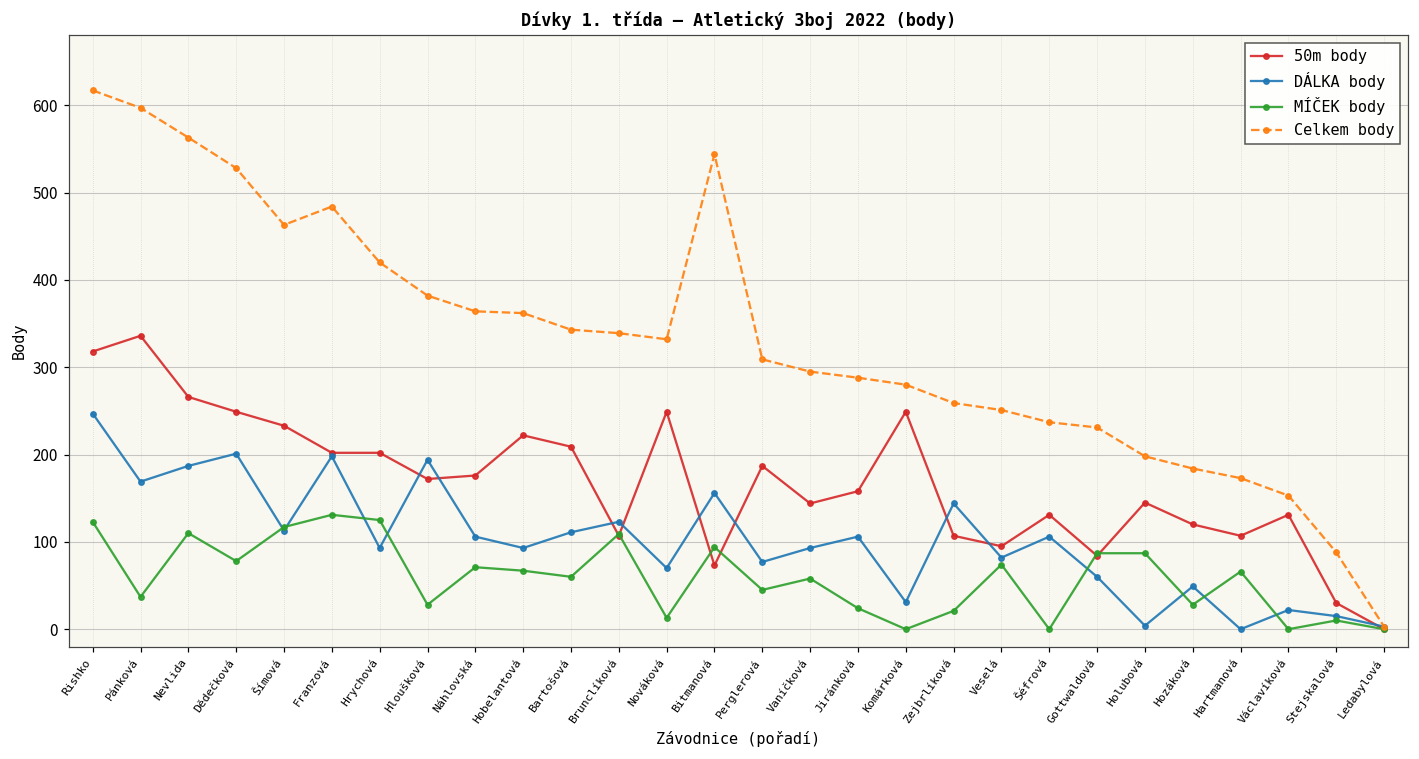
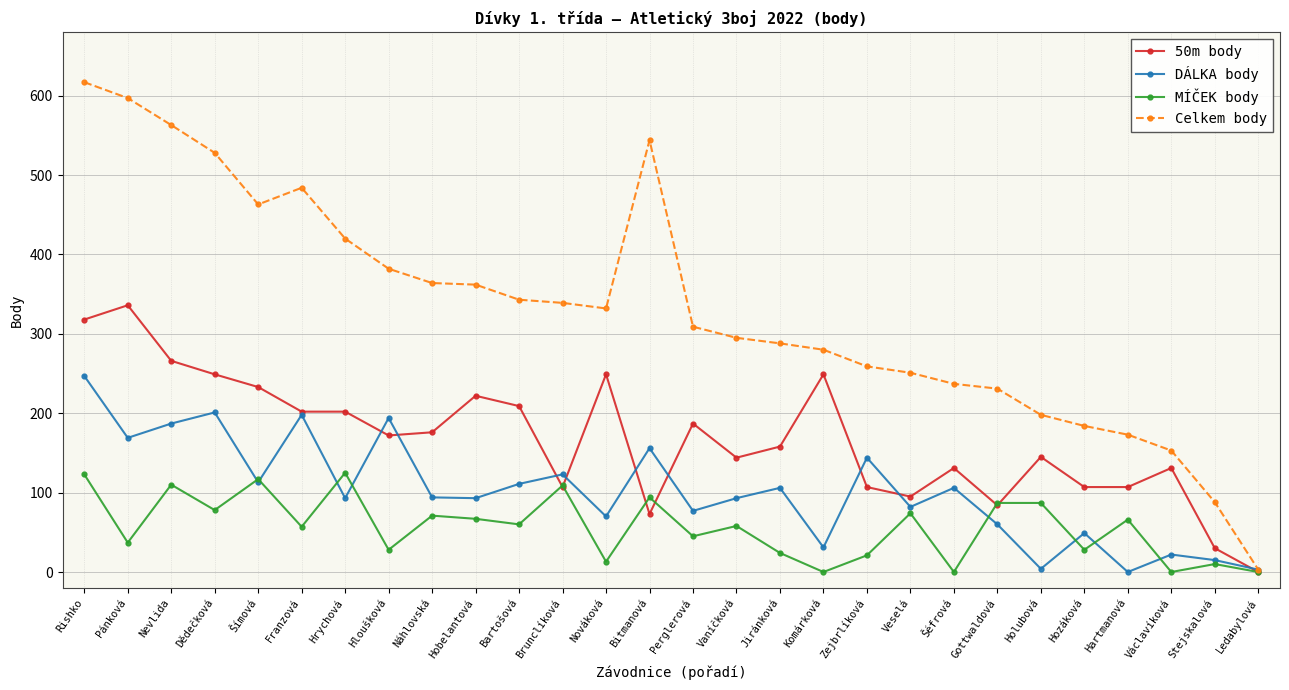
  {
    "50m body": {
      "Rishko": 320,
      "Pánková": 340,
      "Nevlida": 270,
      "Dědečková": 250,
      "Šímová": 230,
      "Franzová": 200,
      "Hrychová": 200,
      "Hloušková": 170,
      "Náhlovská": 180,
      "Hobelantová": 220,
      "Bartošová": 210,
      "Nováková": 250,
      "Bitmanová": 70,
      "Perglerová": 190,
      "Vaníčková": 140,
      "Jiránková": 160,
      "Komárková": 250,
      "Zejbrlíková": 110,
      "Veselá": 100,
      "Šéfrová": 130,
      "Holubová": 150,
-     "Hozáková": 120,
+     "Hozáková": 110,
      "Hartmanová": 110,
      "Václavíková": 130,
      "Stejskalová": 30
    },
    "DÁLKA body": {
      "Rishko": 250,
      "Pánková": 170,
      "Nevlida": 190,
      "Dědečková": 200,
      "Šímová": 110,
      "Franzová": 200,
      "Hrychová": 90,
      "Hloušková": 190,
-     "Náhlovská": 110,
+     "Náhlovská": 90,
      "Hobelantová": 90,
      "Bartošová": 110,
      "Brunclíková": 120,
      "Nováková": 70,
      "Bitmanová": 160,
      "Perglerová": 80,
      "Vaníčková": 90,
      "Jiránková": 110,
      "Komárková": 30,
      "Zejbrlíková": 140,
      "Veselá": 80,
      "Šéfrová": 110,
      "Gottwaldová": 60,
      "Holubová": 0,
      "Hozáková": 50,
      "Hartmanová": 0,
      "Václavíková": 20,
      "Stejskalová": 20
    },
    "MÍČEK body": {
      "Rishko": 120,
      "Pánková": 40,
      "Nevlida": 110,
      "Dědečková": 80,
      "Šímová": 120,
-     "Franzová": 130,
+     "Franzová": 60,
      "Hrychová": 130,
      "Hloušková": 30,
      "Náhlovská": 70,
      "Hobelantová": 70,
      "Bartošová": 60,
      "Nováková": 10,
      "Bitmanová": 90,
      "Perglerová": 50,
      "Vaníčková": 60,
      "Jiránková": 20,
      "Komárková": 0,
      "Zejbrlíková": 20,
      "Veselá": 70,
      "Šéfrová": 0,
      "Holubová": 90,
      "Hozáková": 30,
      "Hartmanová": 70,
      "Václavíková": 0,
      "Stejskalová": 10
    },
    "Celkem body": {
      "Rishko": 620,
      "Pánková": 600,
      "Nevlida": 560,
      "Dědečková": 530,
      "Šímová": 460,
      "Franzová": 480,
      "Hrychová": 420,
      "Hloušková": 380,
      "Náhlovská": 360,
      "Hobelantová": 360,
      "Bartošová": 340,
      "Brunclíková": 340,
      "Nováková": 330,
      "Bitmanová": 540,
      "Perglerová": 310,
      "Vaníčková": 300,
      "Jiránková": 290,
      "Komárková": 280,
      "Zejbrlíková": 260,
      "Veselá": 250,
      "Šéfrová": 240,
      "Gottwaldová": 230,
      "Holubová": 200,
      "Hozáková": 180,
      "Hartmanová": 170,
      "Václavíková": 150,
      "Stejskalová": 90
    }
  }
